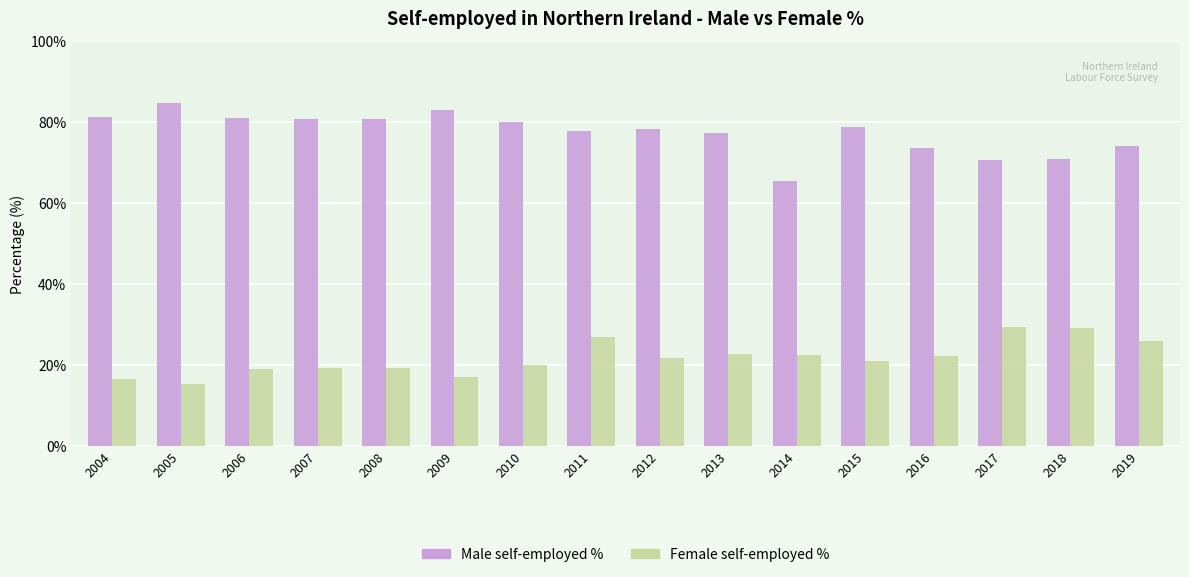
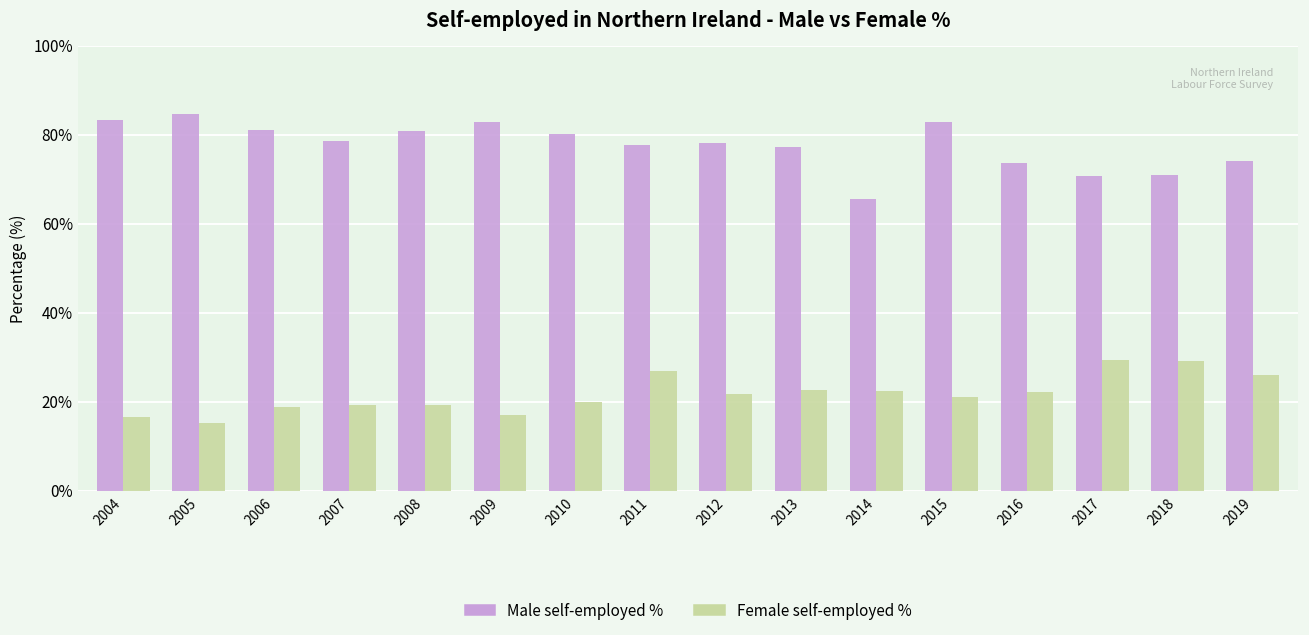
  {
    "Male self-employed %": {
-     "2004": "81%",
+     "2004": "83%",
      "2005": "85%",
      "2006": "81%",
-     "2007": "81%",
+     "2007": "79%",
      "2008": "81%",
      "2009": "83%",
      "2010": "80%",
      "2011": "78%",
      "2012": "78%",
      "2013": "77%",
      "2014": "66%",
-     "2015": "79%",
+     "2015": "83%",
      "2016": "74%",
      "2017": "71%",
      "2018": "71%",
      "2019": "74%"
    },
    "Female self-employed %": {
      "2004": "17%",
      "2005": "15%",
      "2006": "19%",
      "2007": "19%",
      "2008": "19%",
      "2009": "17%",
      "2010": "20%",
      "2011": "27%",
      "2012": "22%",
      "2013": "23%",
      "2014": "22%",
      "2015": "21%",
      "2016": "22%",
      "2017": "29%",
      "2018": "29%",
      "2019": "26%"
    }
  }
